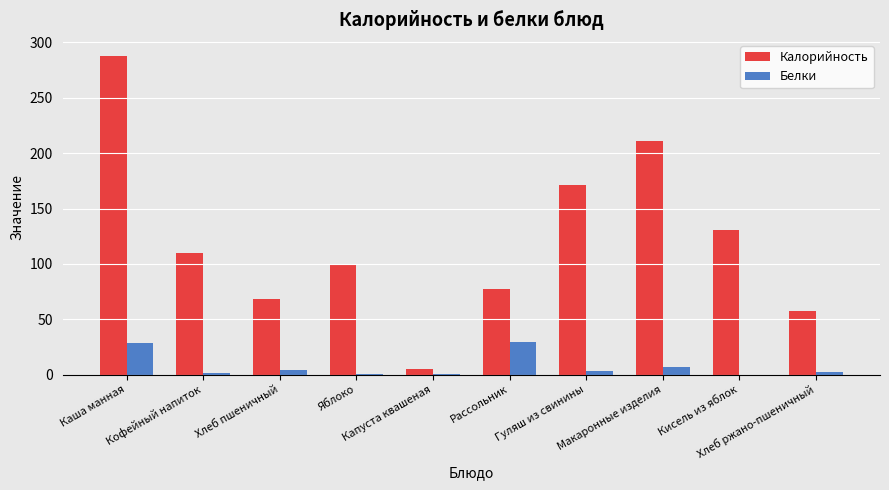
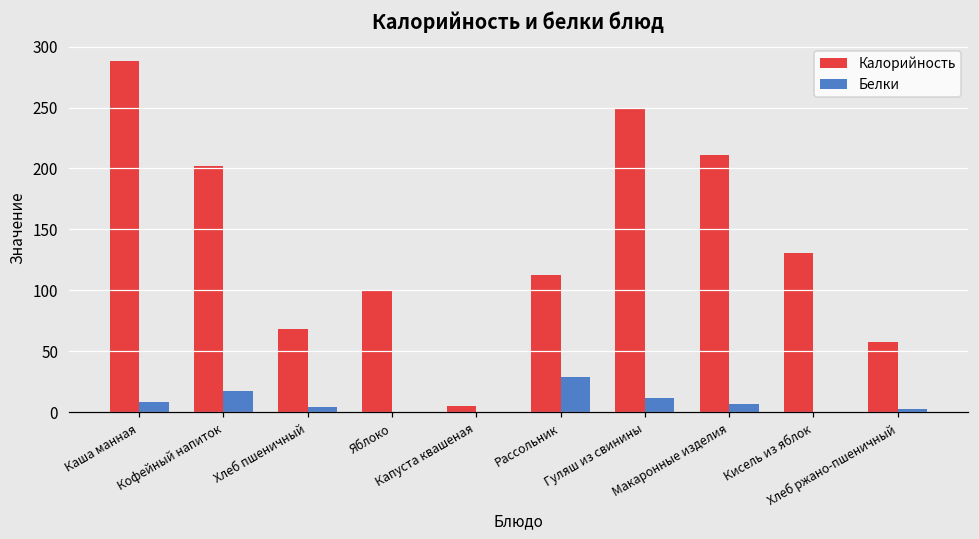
  {
    "Калорийность": {
      "Каша манная": 288,
-     "Кофейный напиток": 110,
+     "Кофейный напиток": 202,
      "Хлеб пшеничный": 68,
      "Яблоко": 99,
      "Капуста квашеная": 5,
-     "Рассольник": 78,
-     "Гуляш из свинины": 171,
+     "Рассольник": 113,
+     "Гуляш из свинины": 250,
      "Макаронные изделия": 211,
      "Кисель из яблок": 131,
      "Хлеб ржано-пшеничный": 58
    },
    "Белки": {
-     "Каша манная": 29,
-     "Кофейный напиток": 1,
+     "Каша манная": 9,
+     "Кофейный напиток": 17,
      "Хлеб пшеничный": 4,
      "Рассольник": 29,
-     "Гуляш из свинины": 4,
+     "Гуляш из свинины": 12,
      "Макаронные изделия": 7,
      "Кисель из яблок": 0,
      "Хлеб ржано-пшеничный": 3
    }
  }
